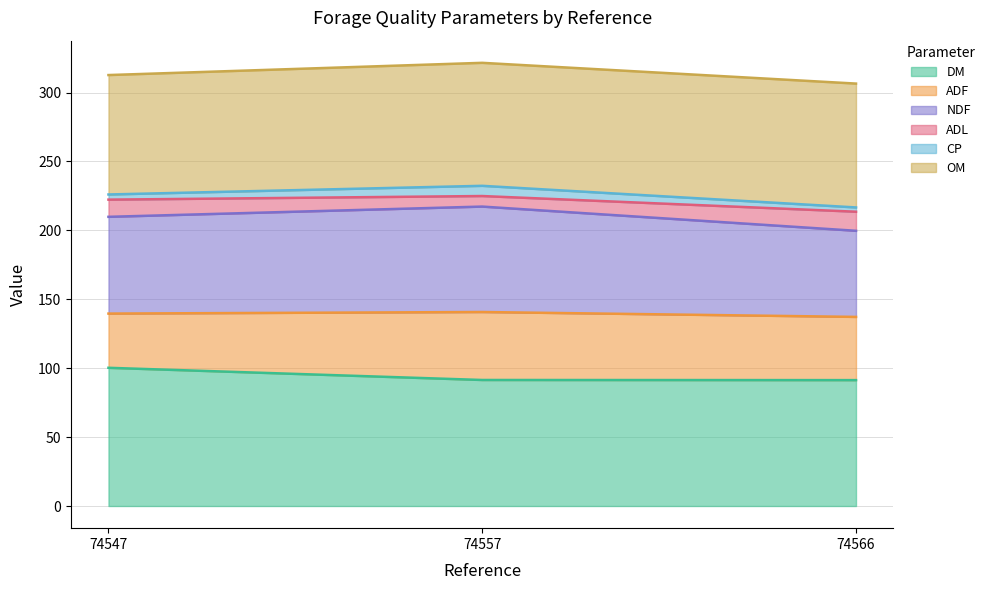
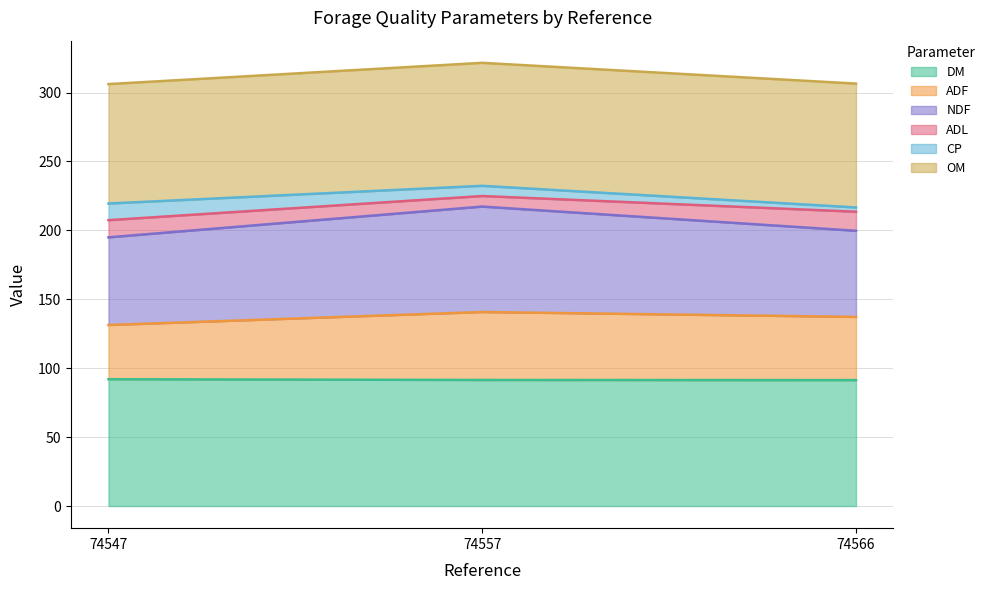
  {
    "DM": {
-     "74547": 100,
+     "74547": 92,
      "74557": 91,
      "74566": 91
    },
    "NDF": {
-     "74547": 70,
+     "74547": 64,
      "74557": 77,
      "74566": 62
    },
    "ADL": {
      "74547": 12,
      "74557": 8,
      "74566": 14
    },
    "CP": {
-     "74547": 4,
+     "74547": 12,
      "74557": 7,
      "74566": 3
    }
  }
